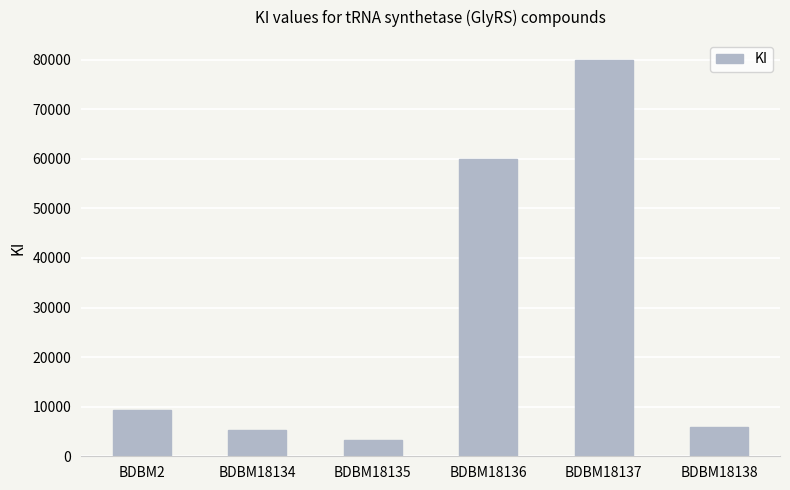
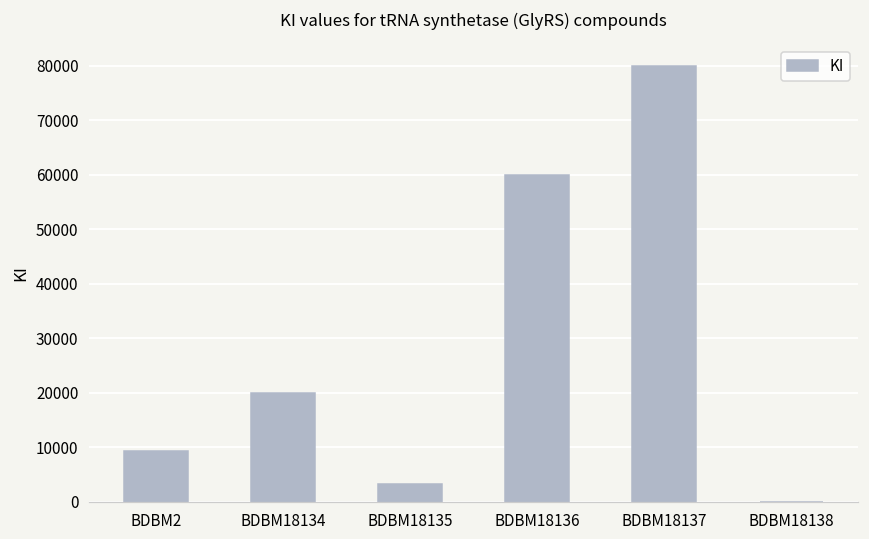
  {
    "BDBM2": 9000,
-   "BDBM18134": 5000,
+   "BDBM18134": 20000,
    "BDBM18135": 3000,
    "BDBM18136": 60000,
    "BDBM18137": 80000,
-   "BDBM18138": 6000
+   "BDBM18138": 0
  }
